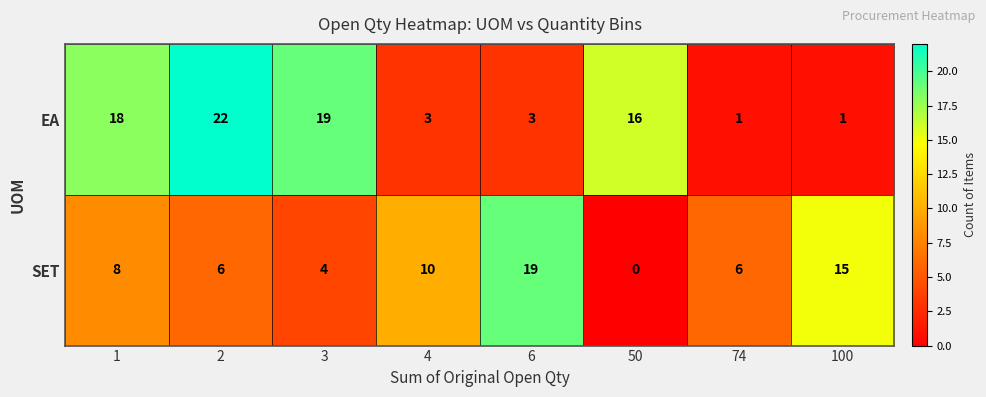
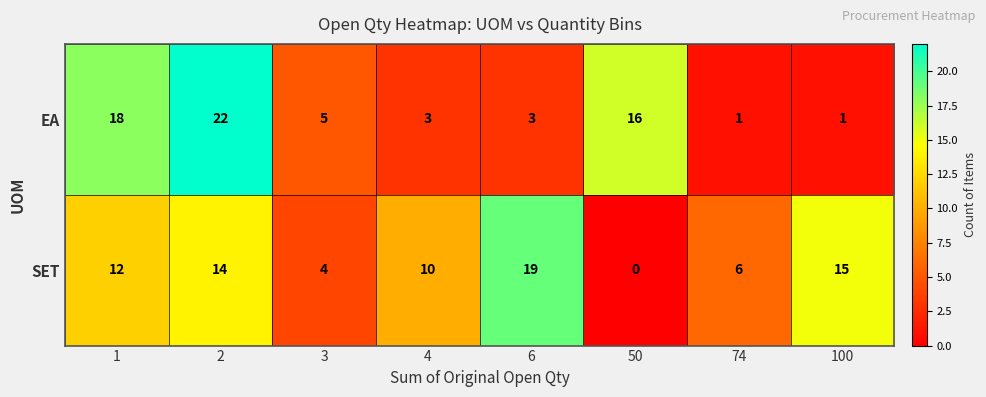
  {
    "EA": {
      "1": 18,
      "2": 22,
-     "3": 19,
+     "3": 5,
      "4": 3,
      "6": 3,
      "50": 16,
      "74": 1,
      "100": 1
    },
    "SET": {
-     "1": 8,
-     "2": 6,
+     "1": 12,
+     "2": 14,
      "3": 4,
      "4": 10,
      "6": 19,
      "50": 0,
      "74": 6,
      "100": 15
    }
  }
